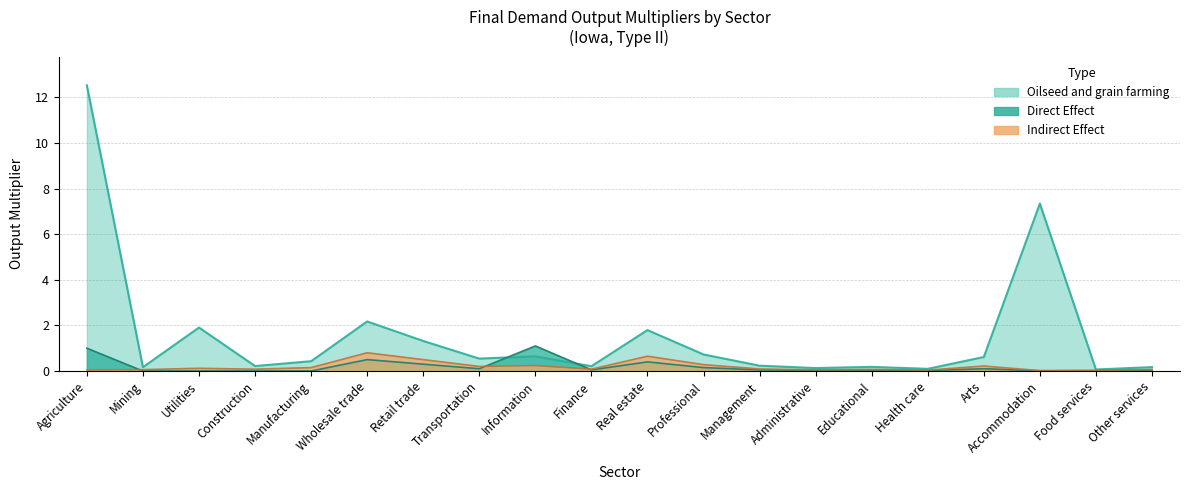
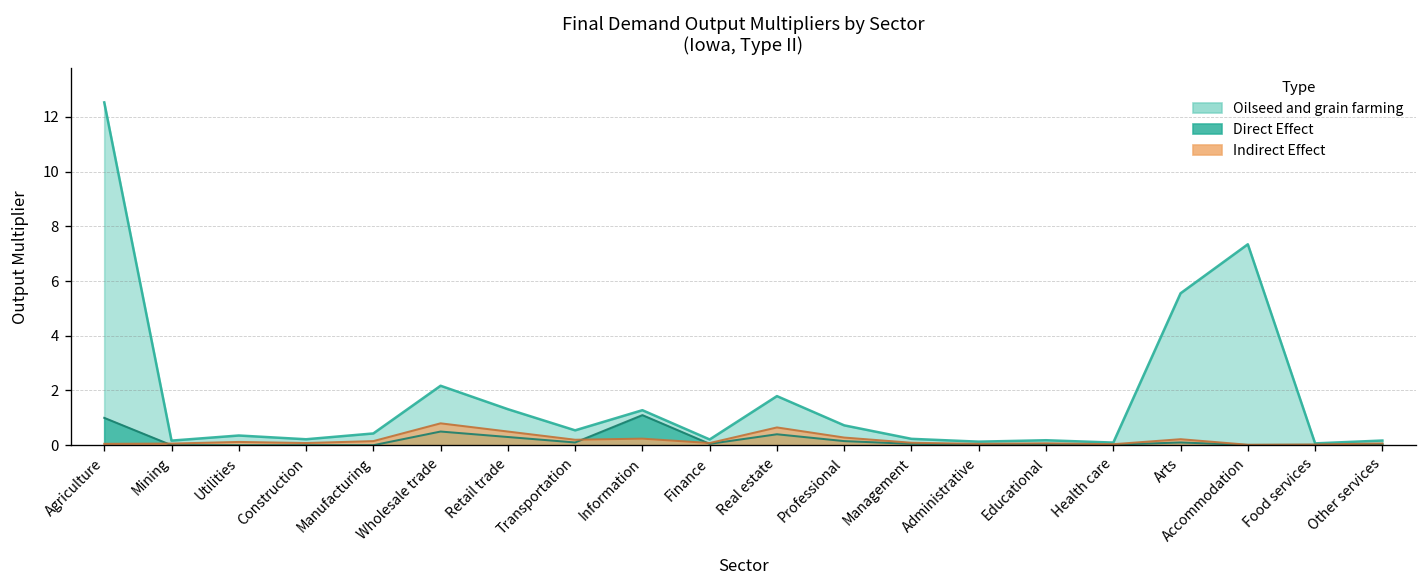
  {
    "Oilseed and grain farming": {
      "Agriculture": 12.5,
-     "Utilities": 1.9,
+     "Utilities": 0.4,
      "Construction": 0.2,
      "Manufacturing": 0.4,
      "Wholesale trade": 2.2,
      "Retail trade": 1.3,
      "Transportation": 0.5,
-     "Information": 0.6,
+     "Information": 1.3,
      "Finance": 0.2,
      "Real estate": 1.8,
      "Professional": 0.7,
      "Management": 0.2,
-     "Arts": 0.6,
+     "Arts": 5.6,
      "Accommodation": 7.3
    },
    "Direct Effect": {
      "Agriculture": 1.0,
      "Utilities": 0.0,
      "Manufacturing": 0.0,
      "Wholesale trade": 0.5,
      "Retail trade": 0.3,
      "Information": 1.1,
      "Real estate": 0.4,
      "Professional": 0.2,
      "Arts": 0.1
    },
    "Indirect Effect": {
      "Agriculture": 0.1,
      "Utilities": 0.1,
      "Manufacturing": 0.2,
      "Wholesale trade": 0.8,
      "Retail trade": 0.5,
      "Information": 0.2,
      "Real estate": 0.7,
      "Professional": 0.3,
      "Arts": 0.2
    }
  }
